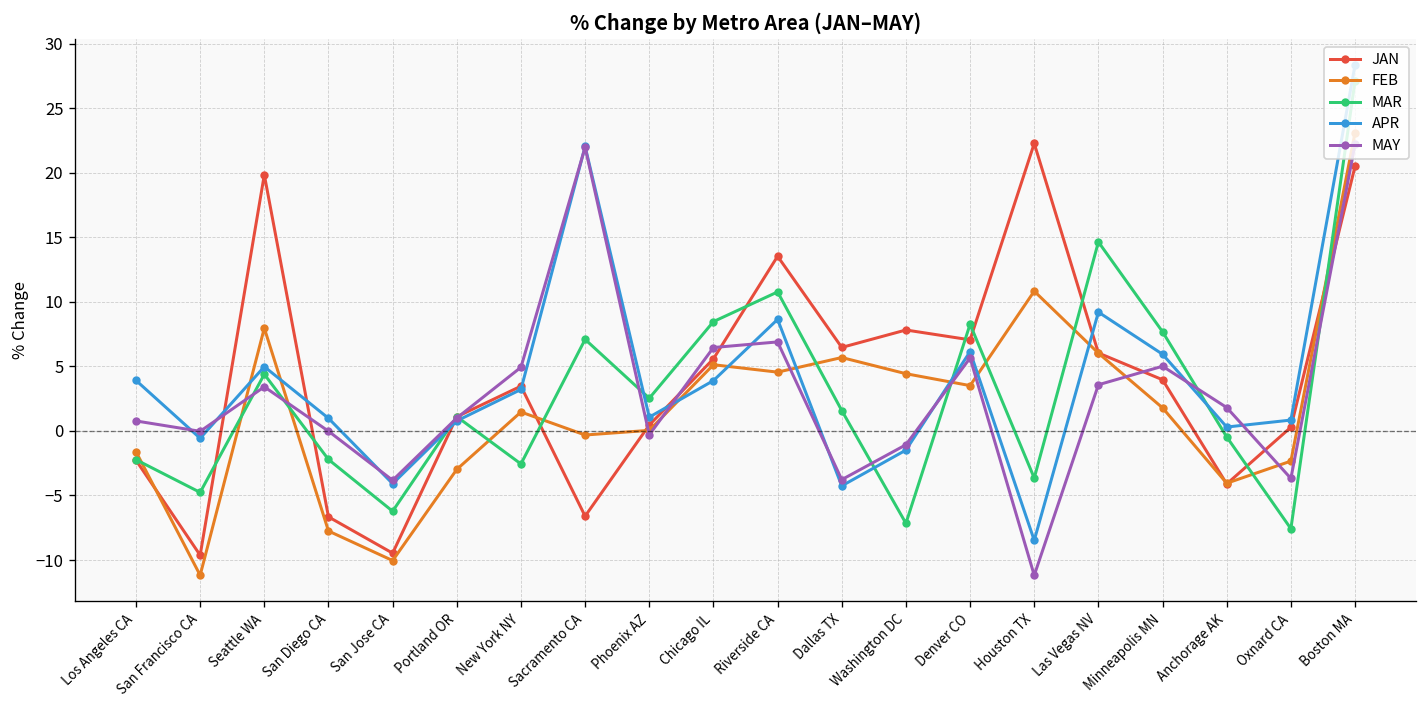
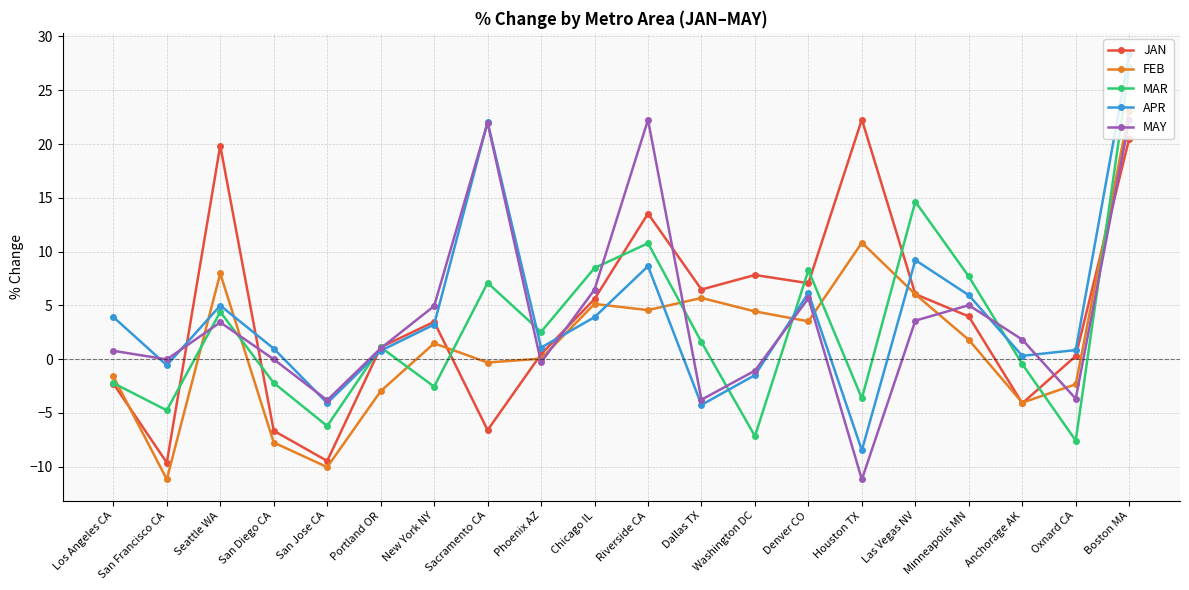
  {
    "MAR": {
      "San Francisco CA": -4.8,
      "Seattle WA": 4.4,
      "San Diego CA": -2.2,
      "San Jose CA": -6.2,
      "New York NY": -2.6,
      "Sacramento CA": 7.1,
      "Phoenix AZ": 2.5,
      "Chicago IL": 8.5,
      "Riverside CA": 10.8,
      "Dallas TX": 1.6,
      "Washington DC": -7.2,
      "Denver CO": 8.3,
      "Houston TX": -3.6,
      "Las Vegas NV": 14.6,
      "Minneapolis MN": 7.7,
      "Anchorage AK": -0.5,
      "Oxnard CA": -7.6
    },
    "APR": {
      "Los Angeles CA": 3.9,
      "San Francisco CA": -0.6,
      "Seattle WA": 5.0,
      "San Diego CA": 1.0,
      "San Jose CA": -4.1,
      "New York NY": 3.2,
      "Phoenix AZ": 1.1,
      "Chicago IL": 3.9,
      "Riverside CA": 8.6,
      "Dallas TX": -4.3,
      "Washington DC": -1.5,
      "Denver CO": 6.1,
      "Houston TX": -8.5,
      "Las Vegas NV": 9.2,
      "Minneapolis MN": 5.9,
      "Anchorage AK": 0.3,
      "Oxnard CA": 0.8
    },
    "MAY": {
      "Los Angeles CA": 0.8,
      "San Francisco CA": 0.0,
      "Seattle WA": 3.4,
      "San Diego CA": 0.0,
      "San Jose CA": -3.8,
      "New York NY": 4.9,
      "Phoenix AZ": -0.3,
      "Chicago IL": 6.5,
-     "Riverside CA": 6.9,
+     "Riverside CA": 22.2,
      "Dallas TX": -3.8,
      "Washington DC": -1.1,
      "Denver CO": 5.7,
      "Houston TX": -11.2,
      "Las Vegas NV": 3.6,
      "Minneapolis MN": 5.0,
      "Anchorage AK": 1.8,
      "Oxnard CA": -3.7
    }
  }
